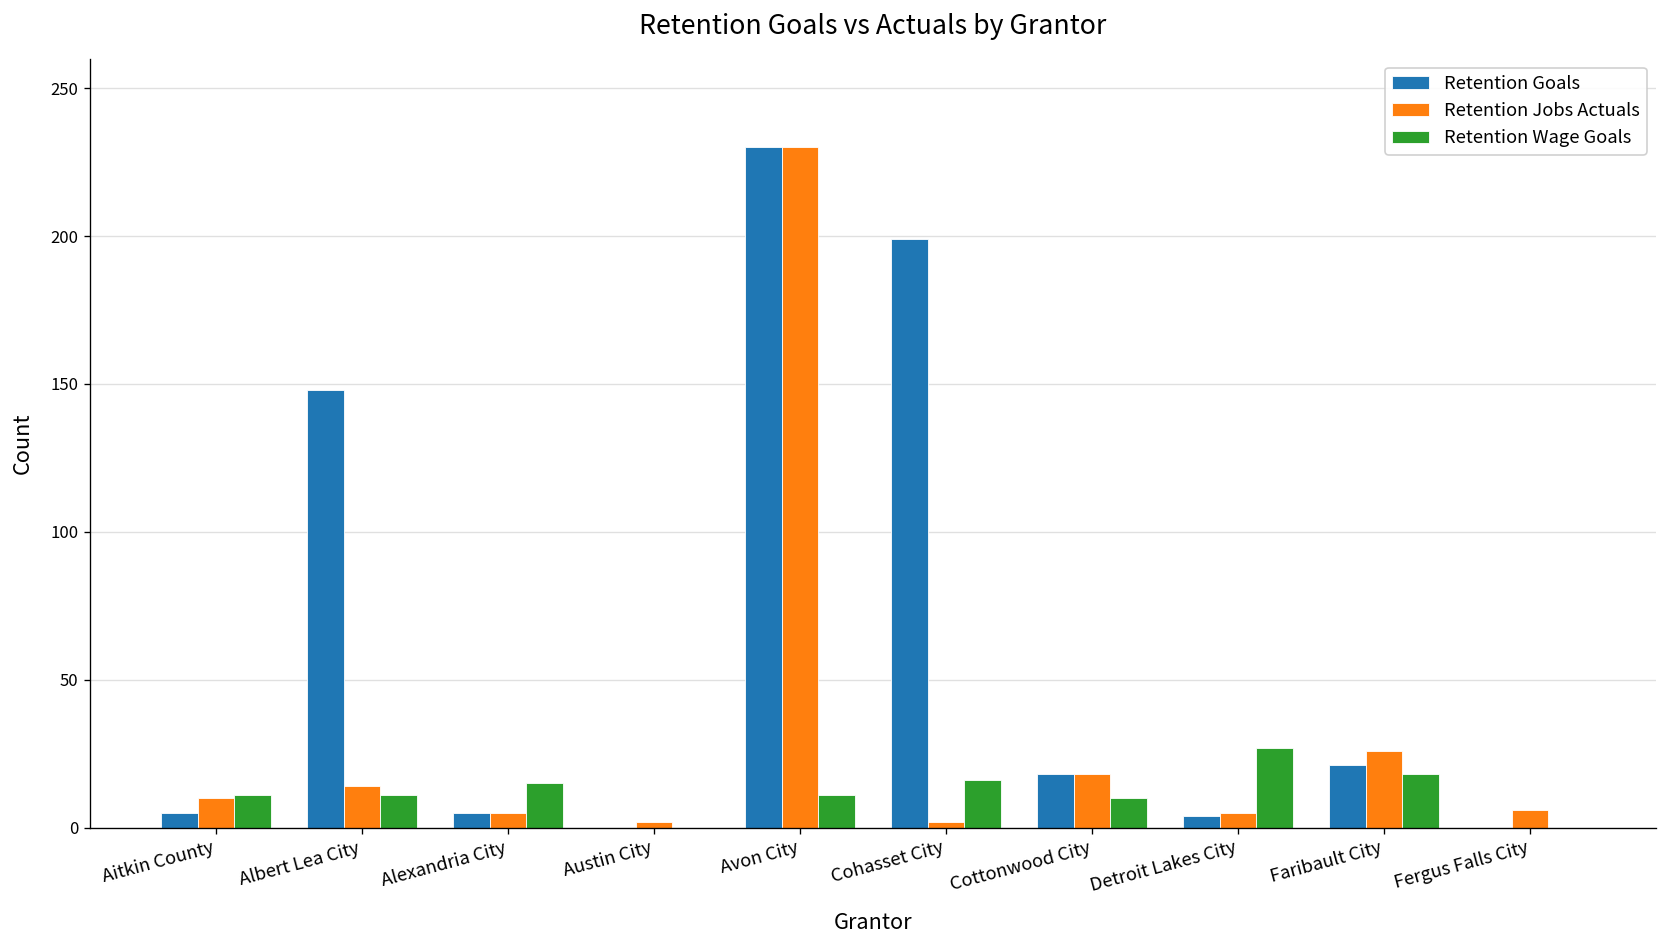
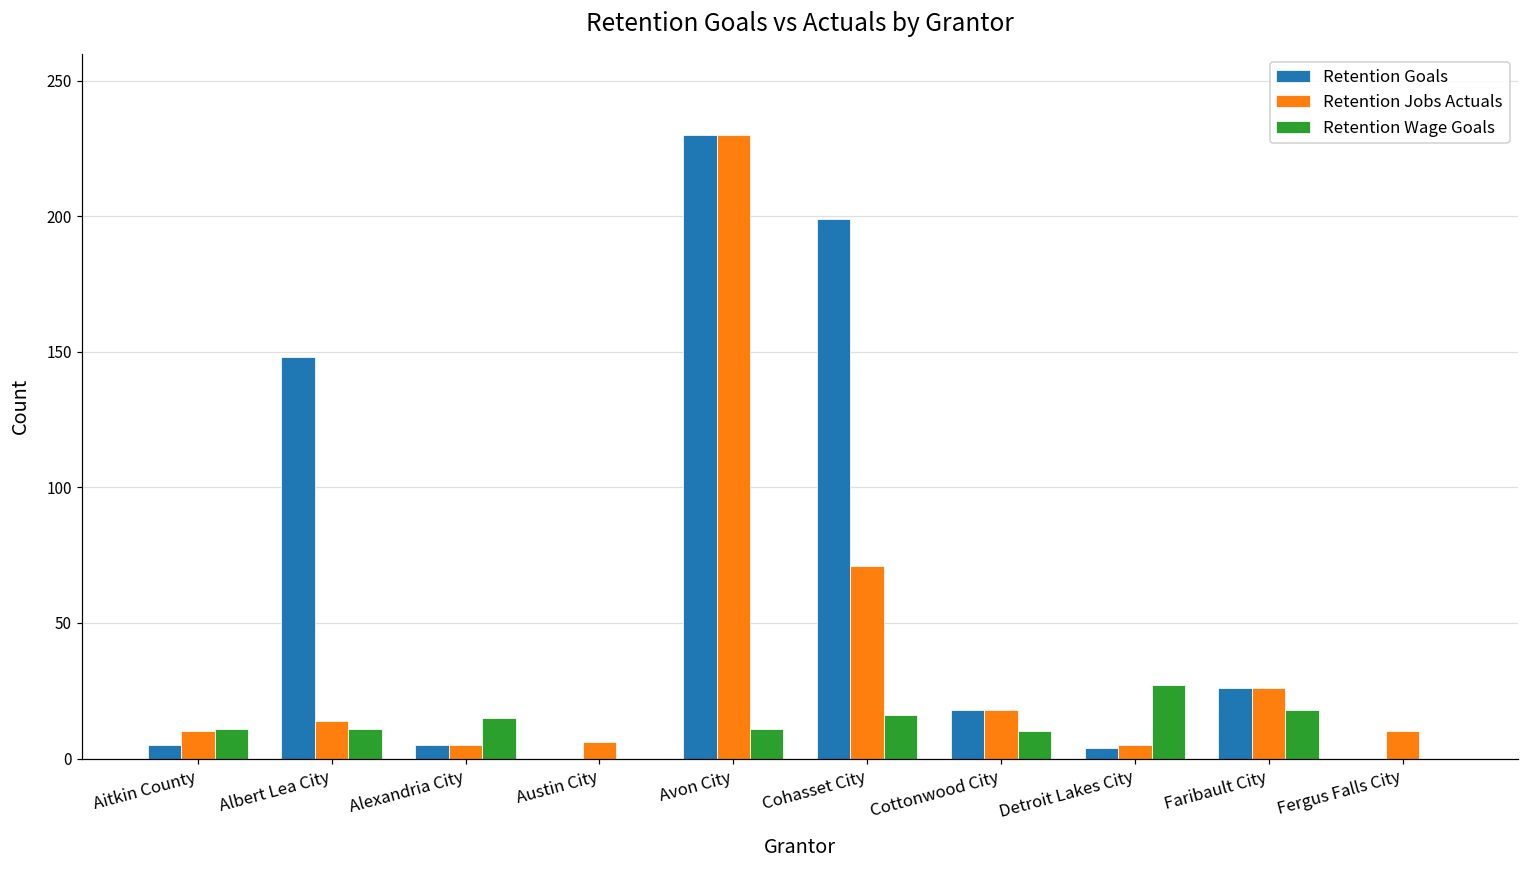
  {
    "Retention Goals": {
      "Aitkin County": 5,
      "Albert Lea City": 148,
      "Alexandria City": 5,
      "Austin City": 0,
      "Avon City": 230,
      "Cohasset City": 199,
      "Cottonwood City": 18,
      "Detroit Lakes City": 4,
-     "Faribault City": 21,
+     "Faribault City": 26,
      "Fergus Falls City": 0
    },
    "Retention Jobs Actuals": {
      "Aitkin County": 10,
      "Albert Lea City": 14,
      "Alexandria City": 5,
-     "Austin City": 2,
+     "Austin City": 6,
      "Avon City": 230,
-     "Cohasset City": 2,
+     "Cohasset City": 71,
      "Cottonwood City": 18,
      "Detroit Lakes City": 5,
      "Faribault City": 26,
-     "Fergus Falls City": 6
+     "Fergus Falls City": 10
    },
    "Retention Wage Goals": {
      "Aitkin County": 11,
      "Albert Lea City": 11,
      "Alexandria City": 15,
      "Austin City": 0,
      "Avon City": 11,
      "Cohasset City": 16,
      "Cottonwood City": 10,
      "Detroit Lakes City": 27,
      "Faribault City": 18,
      "Fergus Falls City": 0
    }
  }
